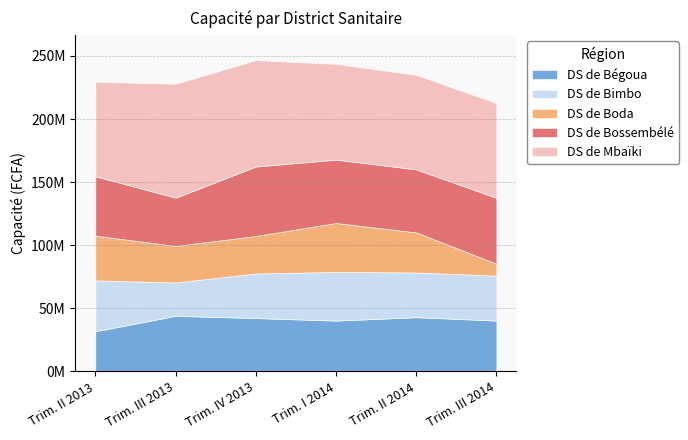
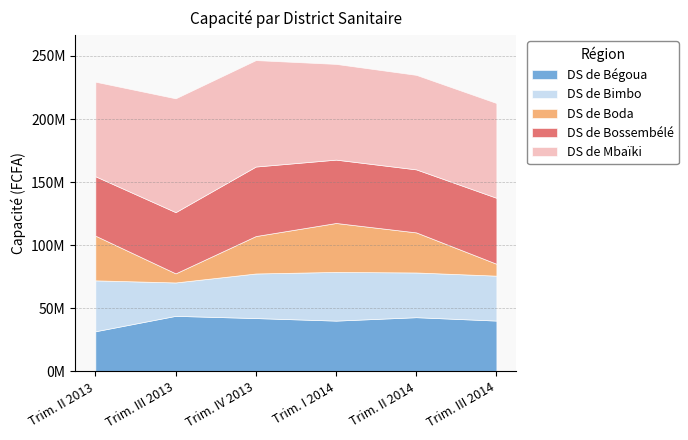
  {
    "DS de Bégoua": {
      "Trim. II 2013": 32000000,
      "Trim. III 2013": 44000000,
      "Trim. IV 2013": 42000000,
      "Trim. I 2014": 40000000,
      "Trim. II 2014": 43000000,
      "Trim. III 2014": 40000000
    },
    "DS de Bimbo": {
      "Trim. II 2013": 40000000,
      "Trim. III 2013": 26000000,
      "Trim. IV 2013": 35000000,
      "Trim. I 2014": 39000000,
      "Trim. II 2014": 35000000,
      "Trim. III 2014": 36000000
    },
    "DS de Boda": {
      "Trim. II 2013": 35000000,
-     "Trim. III 2013": 29000000,
+     "Trim. III 2013": 7000000,
      "Trim. IV 2013": 30000000,
      "Trim. I 2014": 39000000,
      "Trim. II 2014": 32000000,
      "Trim. III 2014": 9000000
    },
    "DS de Bossembélé": {
      "Trim. II 2013": 47000000,
-     "Trim. III 2013": 38000000,
+     "Trim. III 2013": 48000000,
      "Trim. IV 2013": 55000000,
      "Trim. I 2014": 50000000,
      "Trim. II 2014": 50000000,
      "Trim. III 2014": 52000000
    },
    "DS de Mbaïki": {
      "Trim. II 2013": 75000000,
      "Trim. III 2013": 90000000,
      "Trim. IV 2013": 84000000,
      "Trim. I 2014": 76000000,
      "Trim. II 2014": 75000000,
      "Trim. III 2014": 75000000
    }
  }
